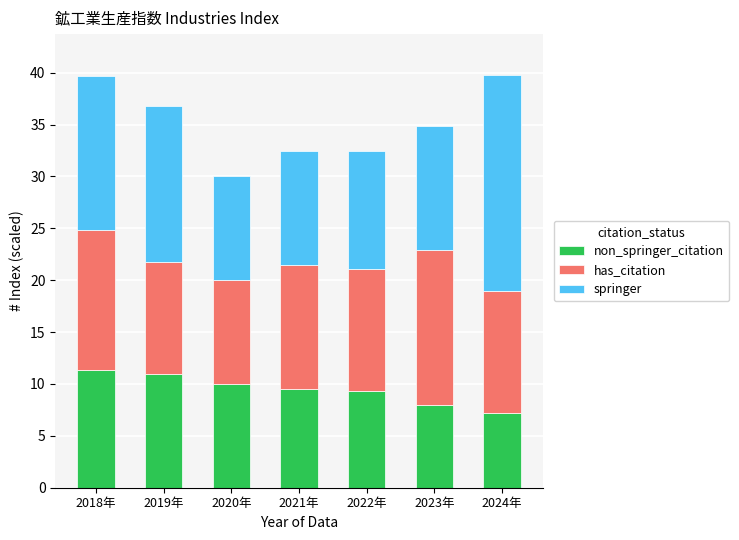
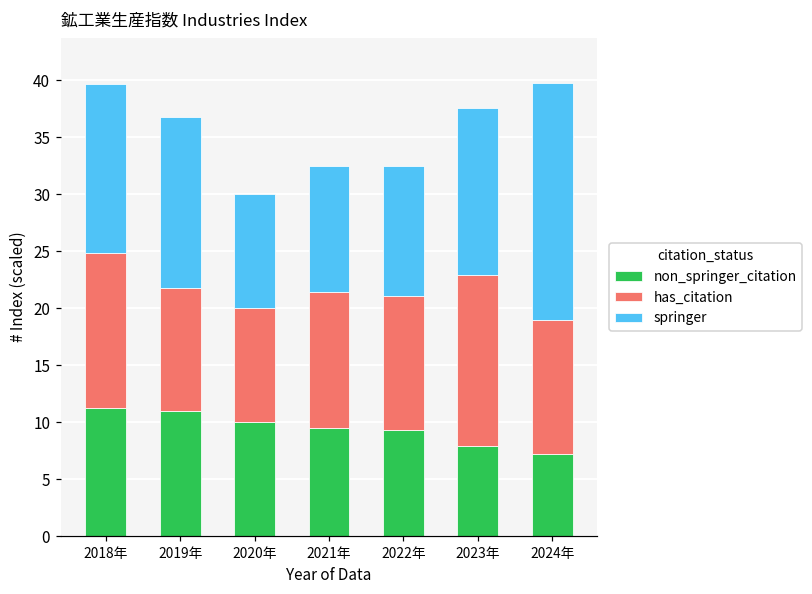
  {
    "non_springer_citation": {
      "2018年": 11.3,
      "2019年": 11.0,
      "2020年": 10.0,
      "2021年": 9.5,
      "2022年": 9.3,
      "2023年": 8.0,
      "2024年": 7.2
    },
    "has_citation": {
      "2018年": 13.6,
      "2019年": 10.8,
      "2020年": 10.0,
      "2021年": 11.9,
      "2022年": 11.8,
      "2023年": 15.0,
      "2024年": 11.8
    },
    "springer": {
      "2018年": 14.8,
      "2019年": 15.0,
      "2020年": 10.0,
      "2021年": 11.0,
      "2022年": 11.3,
-     "2023年": 11.9,
+     "2023年": 14.6,
      "2024年": 20.8
    }
  }
